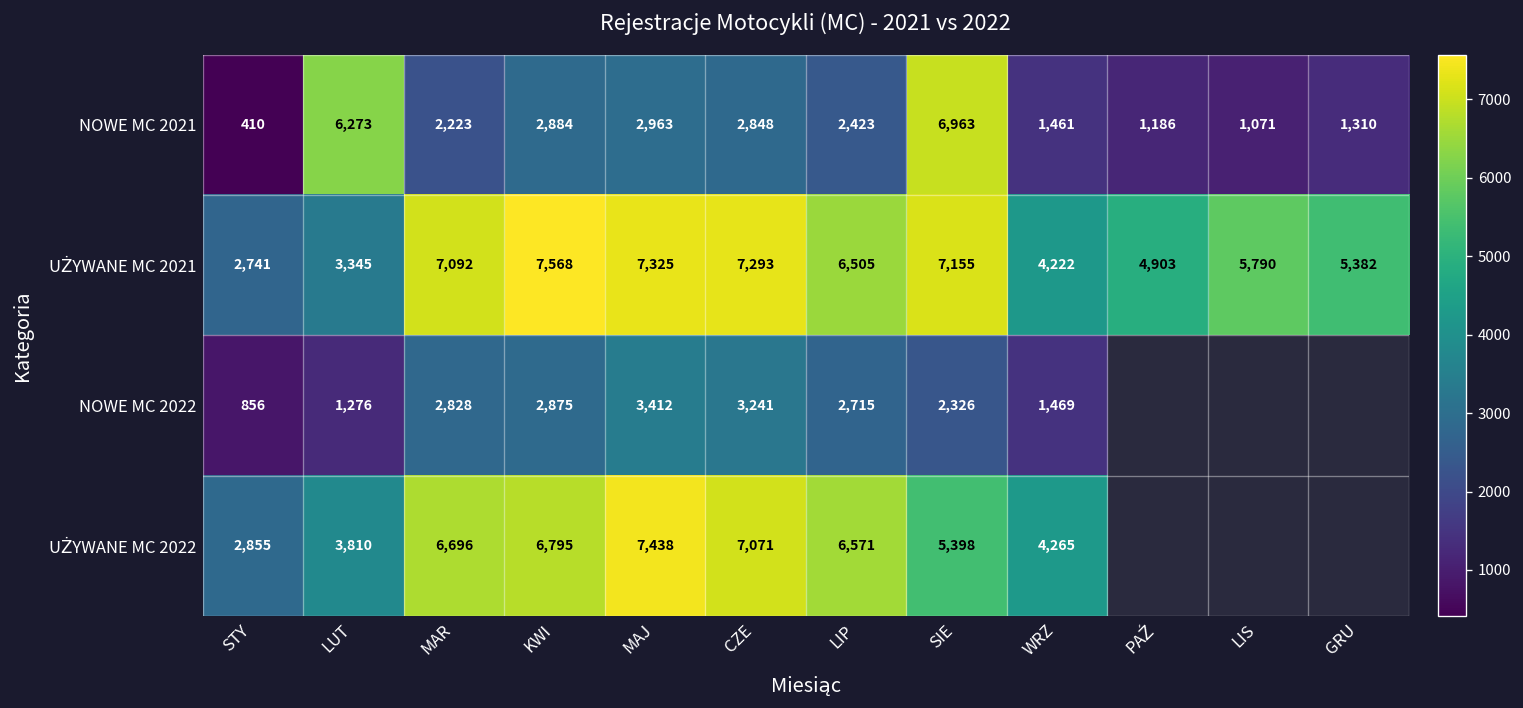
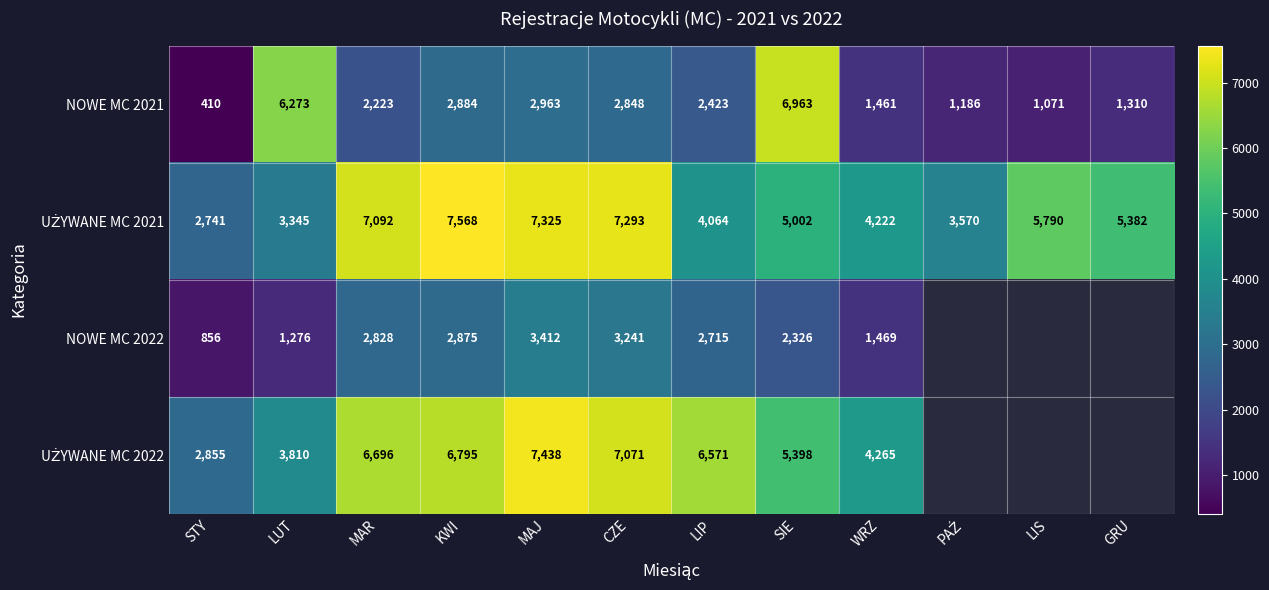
  {
    "NOWE MC 2021": {
      "STY": "410",
      "LUT": "6,273",
      "MAR": "2,223",
      "KWI": "2,884",
      "MAJ": "2,963",
      "CZE": "2,848",
      "LIP": "2,423",
      "SIE": "6,963",
      "WRZ": "1,461",
      "PAŹ": "1,186",
      "LIS": "1,071",
      "GRU": "1,310"
    },
    "UŻYWANE MC 2021": {
      "STY": "2,741",
      "LUT": "3,345",
      "MAR": "7,092",
      "KWI": "7,568",
      "MAJ": "7,325",
      "CZE": "7,293",
-     "LIP": "6,505",
-     "SIE": "7,155",
+     "LIP": "4,064",
+     "SIE": "5,002",
      "WRZ": "4,222",
-     "PAŹ": "4,903",
+     "PAŹ": "3,570",
      "LIS": "5,790",
      "GRU": "5,382"
    },
    "NOWE MC 2022": {
      "STY": "856",
      "LUT": "1,276",
      "MAR": "2,828",
      "KWI": "2,875",
      "MAJ": "3,412",
      "CZE": "3,241",
      "LIP": "2,715",
      "SIE": "2,326",
      "WRZ": "1,469"
    },
    "UŻYWANE MC 2022": {
      "STY": "2,855",
      "LUT": "3,810",
      "MAR": "6,696",
      "KWI": "6,795",
      "MAJ": "7,438",
      "CZE": "7,071",
      "LIP": "6,571",
      "SIE": "5,398",
      "WRZ": "4,265"
    }
  }
